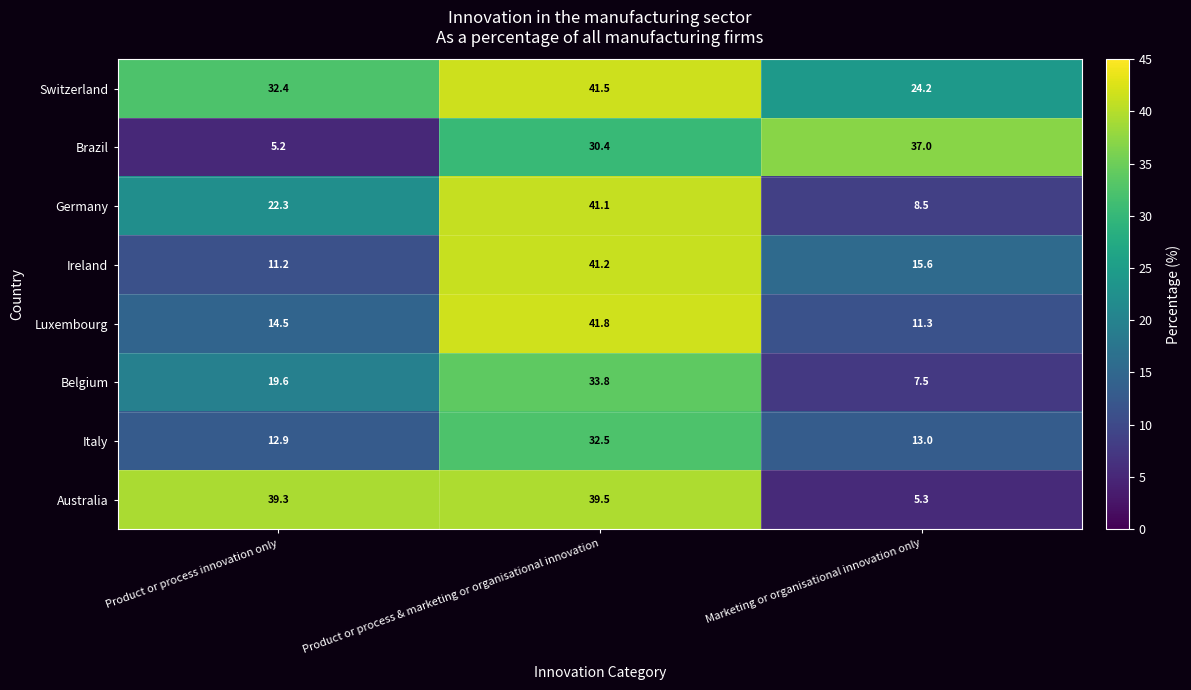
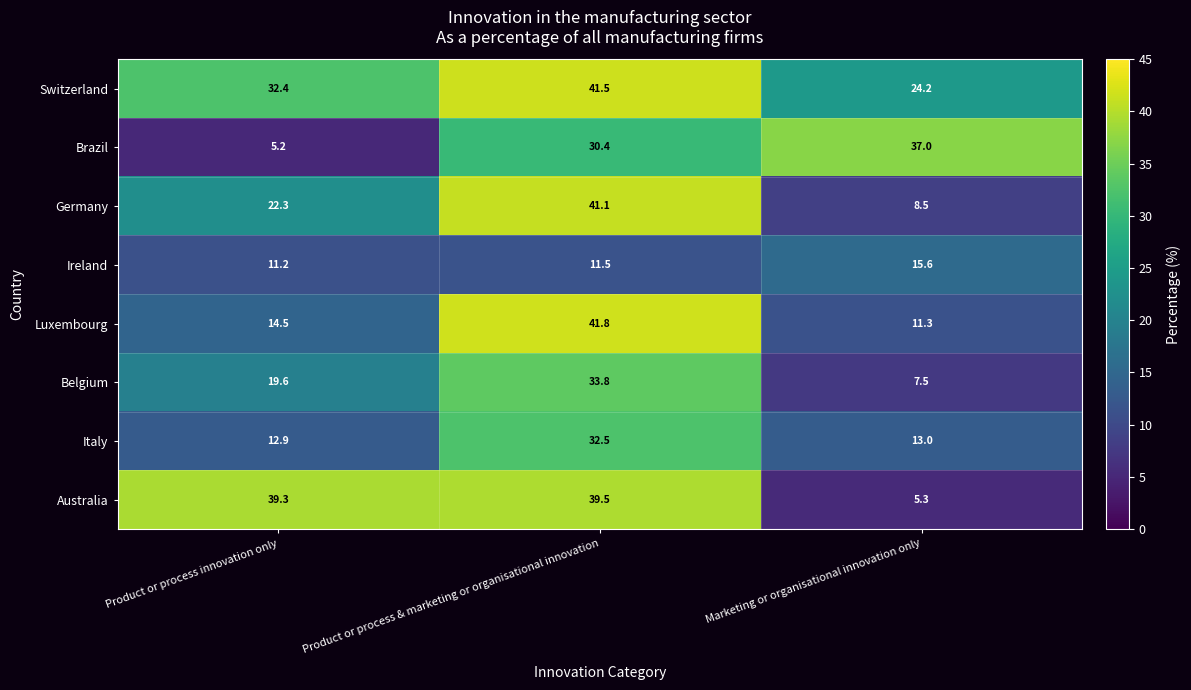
  {
    "Switzerland": {
      "Product or process innovation only": 32.4,
      "Product or process & marketing or organisational innovation": 41.5,
      "Marketing or organisational innovation only": 24.2
    },
    "Brazil": {
      "Product or process innovation only": 5.2,
      "Product or process & marketing or organisational innovation": 30.4,
      "Marketing or organisational innovation only": 37.0
    },
    "Germany": {
      "Product or process innovation only": 22.3,
      "Product or process & marketing or organisational innovation": 41.1,
      "Marketing or organisational innovation only": 8.5
    },
    "Ireland": {
      "Product or process innovation only": 11.2,
-     "Product or process & marketing or organisational innovation": 41.2,
+     "Product or process & marketing or organisational innovation": 11.5,
      "Marketing or organisational innovation only": 15.6
    },
    "Luxembourg": {
      "Product or process innovation only": 14.5,
      "Product or process & marketing or organisational innovation": 41.8,
      "Marketing or organisational innovation only": 11.3
    },
    "Belgium": {
      "Product or process innovation only": 19.6,
      "Product or process & marketing or organisational innovation": 33.8,
      "Marketing or organisational innovation only": 7.5
    },
    "Italy": {
      "Product or process innovation only": 12.9,
      "Product or process & marketing or organisational innovation": 32.5,
      "Marketing or organisational innovation only": 13.0
    },
    "Australia": {
      "Product or process innovation only": 39.3,
      "Product or process & marketing or organisational innovation": 39.5,
      "Marketing or organisational innovation only": 5.3
    }
  }
